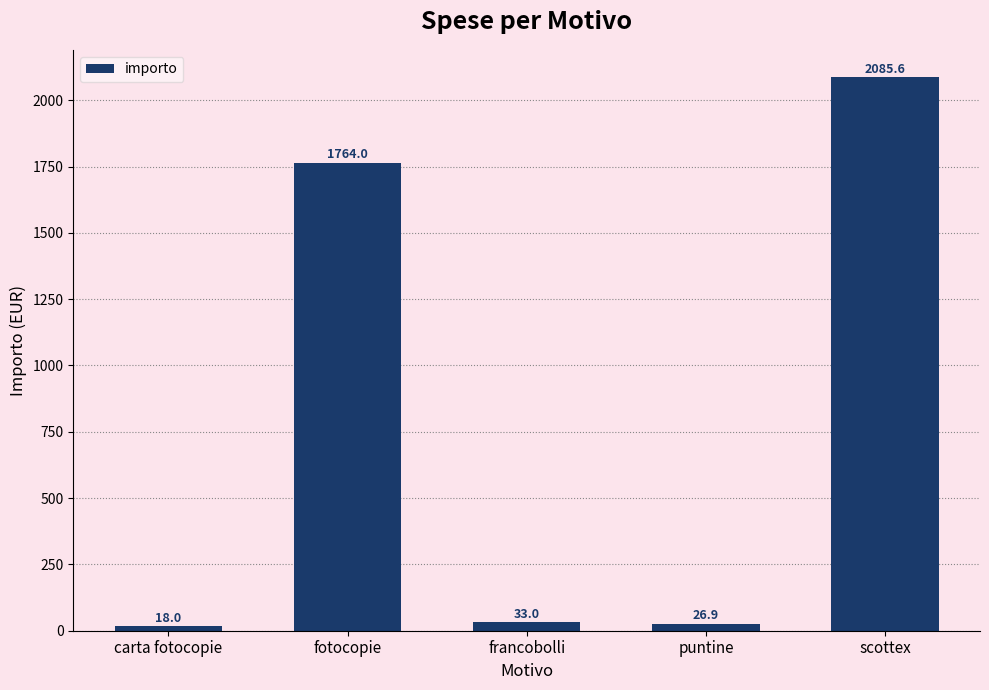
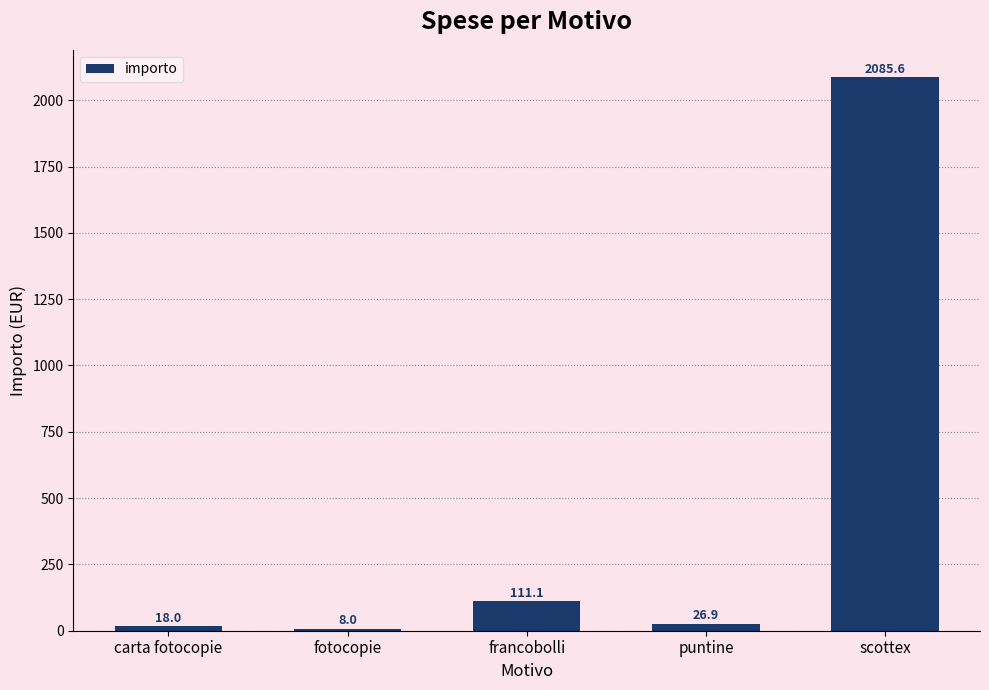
  {
    "carta fotocopie": 18.0,
-   "fotocopie": 1764.0,
-   "francobolli": 33.0,
+   "fotocopie": 8.0,
+   "francobolli": 111.1,
    "puntine": 26.9,
    "scottex": 2085.6
  }
